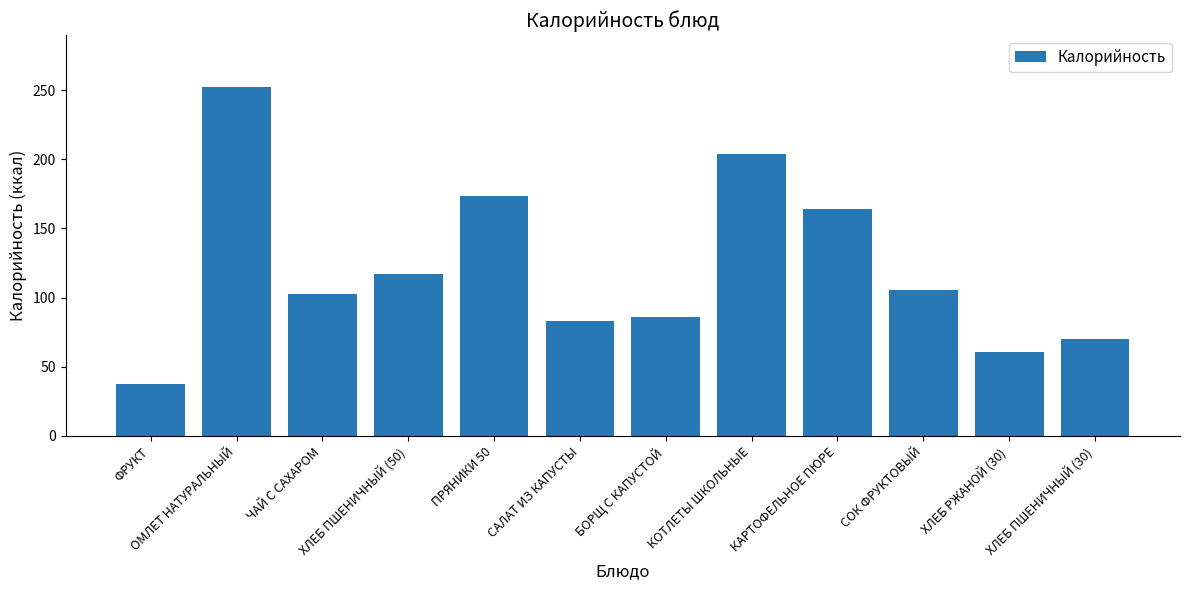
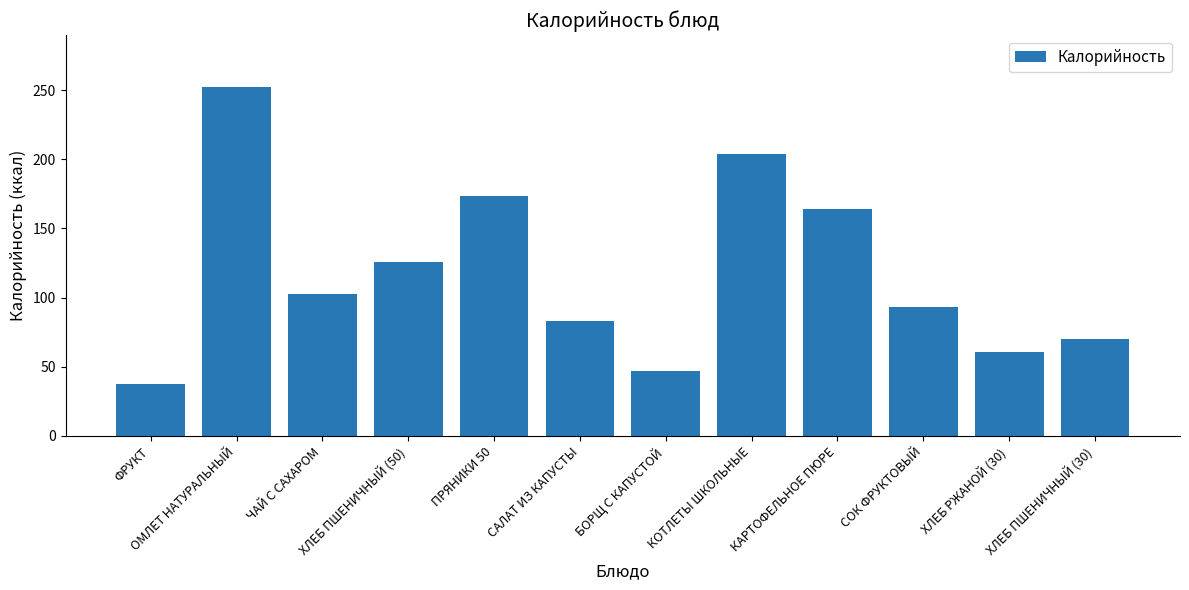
  {
    "ФРУКТ": 38,
    "ОМЛЕТ НАТУРАЛЬНЫЙ": 252,
    "ЧАЙ С САХАРОМ": 102,
-   "ХЛЕБ ПШЕНИЧНЫЙ (50)": 117,
+   "ХЛЕБ ПШЕНИЧНЫЙ (50)": 126,
    "ПРЯНИКИ 50": 173,
    "САЛАТ ИЗ КАПУСТЫ": 83,
-   "БОРЩ С КАПУСТОЙ": 86,
+   "БОРЩ С КАПУСТОЙ": 47,
    "КОТЛЕТЫ ШКОЛЬНЫЕ": 204,
    "КАРТОФЕЛЬНОЕ ПЮРЕ": 164,
-   "СОК ФРУКТОВЫЙ": 106,
+   "СОК ФРУКТОВЫЙ": 93,
    "ХЛЕБ РЖАНОЙ (30)": 60,
    "ХЛЕБ ПШЕНИЧНЫЙ (30)": 70
  }
